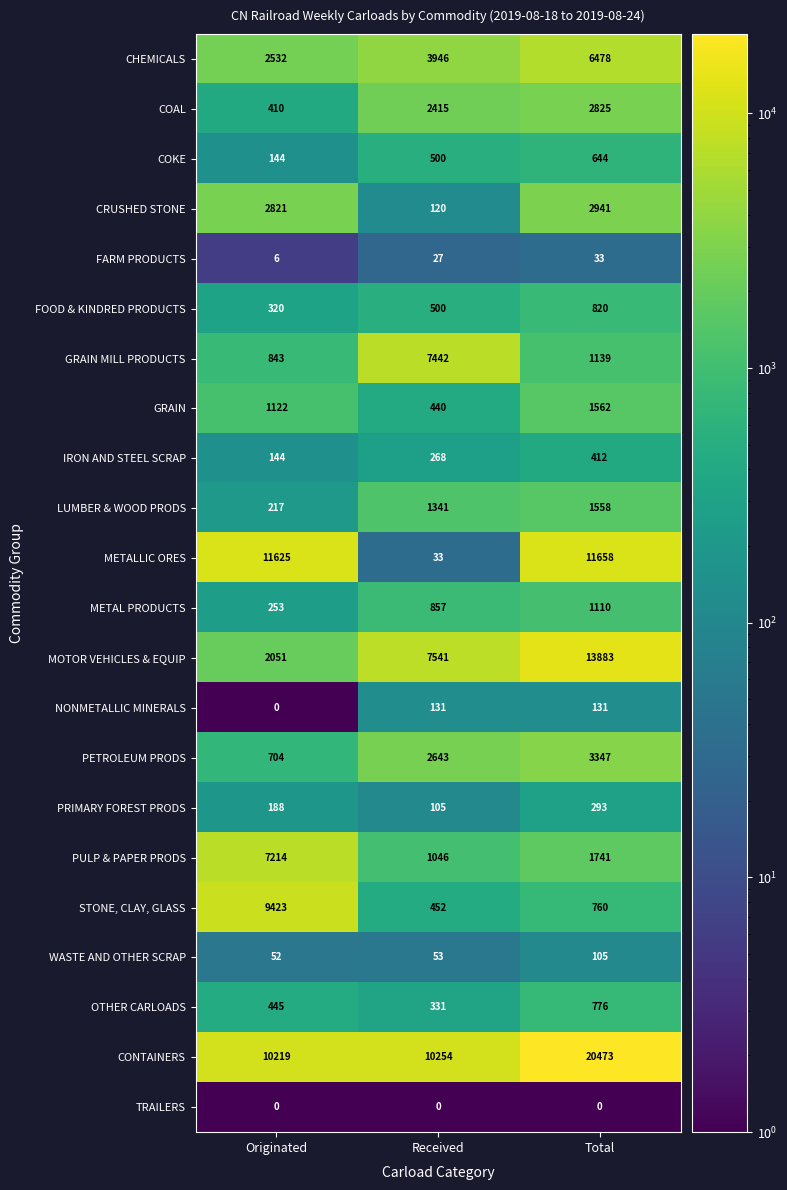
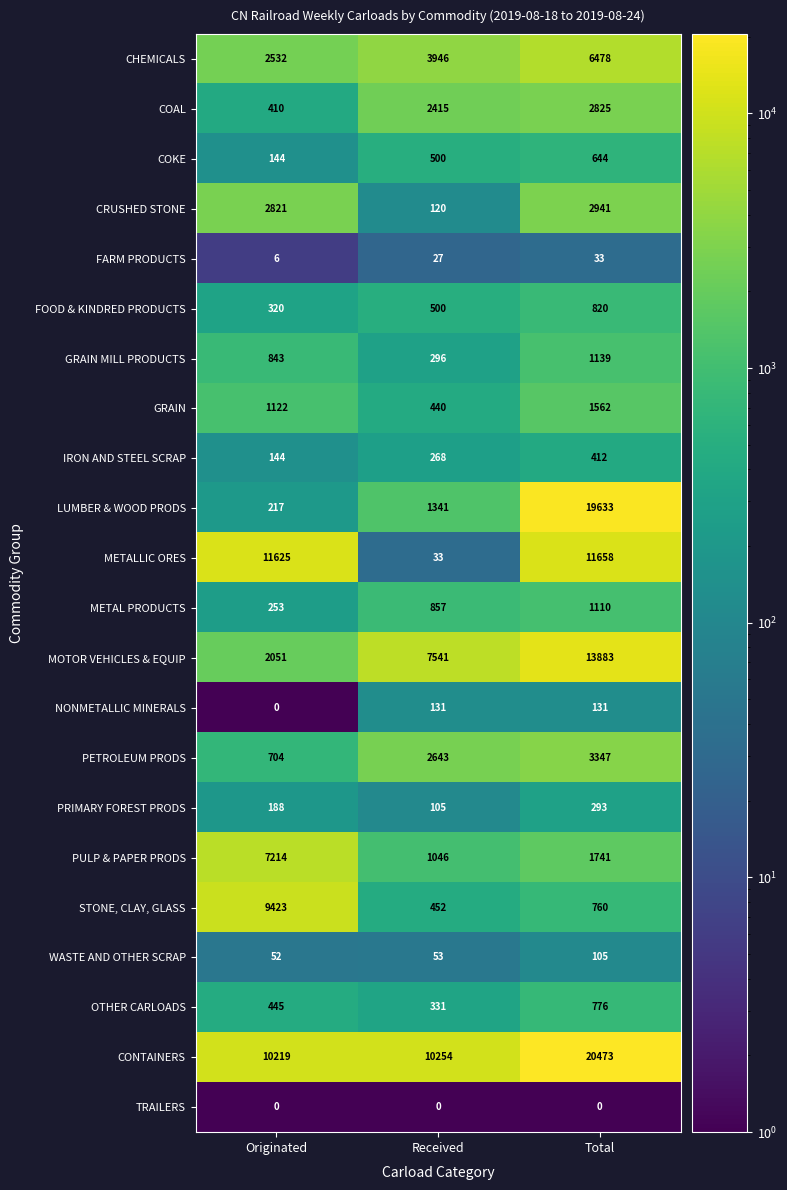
  {
    "CHEMICALS": {
      "Originated": 2532,
      "Received": 3946,
      "Total": 6478
    },
    "COAL": {
      "Originated": 410,
      "Received": 2415,
      "Total": 2825
    },
    "COKE": {
      "Originated": 144,
      "Received": 500,
      "Total": 644
    },
    "CRUSHED STONE": {
      "Originated": 2821,
      "Received": 120,
      "Total": 2941
    },
    "FARM PRODUCTS": {
      "Originated": 6,
      "Received": 27,
      "Total": 33
    },
    "FOOD & KINDRED PRODUCTS": {
      "Originated": 320,
      "Received": 500,
      "Total": 820
    },
    "GRAIN MILL PRODUCTS": {
      "Originated": 843,
-     "Received": 7442,
+     "Received": 296,
      "Total": 1139
    },
    "GRAIN": {
      "Originated": 1122,
      "Received": 440,
      "Total": 1562
    },
    "IRON AND STEEL SCRAP": {
      "Originated": 144,
      "Received": 268,
      "Total": 412
    },
    "LUMBER & WOOD PRODS": {
      "Originated": 217,
      "Received": 1341,
-     "Total": 1558
+     "Total": 19633
    },
    "METALLIC ORES": {
      "Originated": 11625,
      "Received": 33,
      "Total": 11658
    },
    "METAL PRODUCTS": {
      "Originated": 253,
      "Received": 857,
      "Total": 1110
    },
    "MOTOR VEHICLES & EQUIP": {
      "Originated": 2051,
      "Received": 7541,
      "Total": 13883
    },
    "NONMETALLIC MINERALS": {
      "Originated": 0,
      "Received": 131,
      "Total": 131
    },
    "PETROLEUM PRODS": {
      "Originated": 704,
      "Received": 2643,
      "Total": 3347
    },
    "PRIMARY FOREST PRODS": {
      "Originated": 188,
      "Received": 105,
      "Total": 293
    },
    "PULP & PAPER PRODS": {
      "Originated": 7214,
      "Received": 1046,
      "Total": 1741
    },
    "STONE, CLAY, GLASS": {
      "Originated": 9423,
      "Received": 452,
      "Total": 760
    },
    "WASTE AND OTHER SCRAP": {
      "Originated": 52,
      "Received": 53,
      "Total": 105
    },
    "OTHER CARLOADS": {
      "Originated": 445,
      "Received": 331,
      "Total": 776
    },
    "CONTAINERS": {
      "Originated": 10219,
      "Received": 10254,
      "Total": 20473
    },
    "TRAILERS": {
      "Originated": 0,
      "Received": 0,
      "Total": 0
    }
  }
